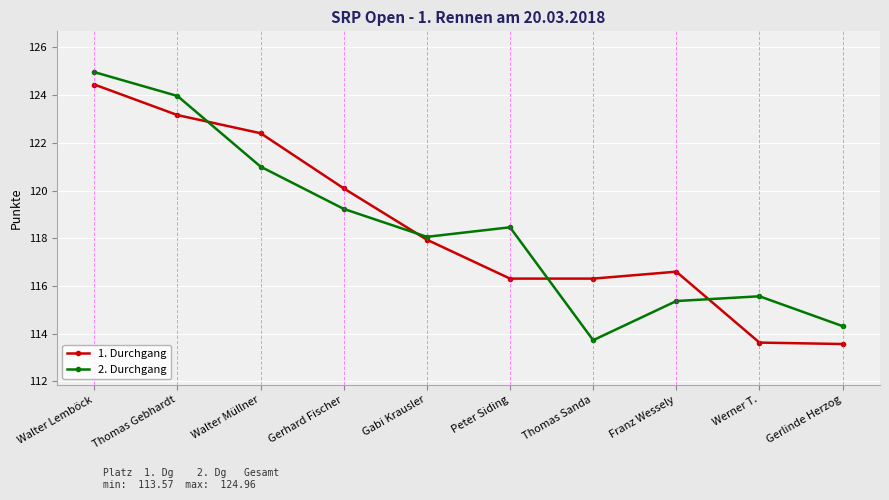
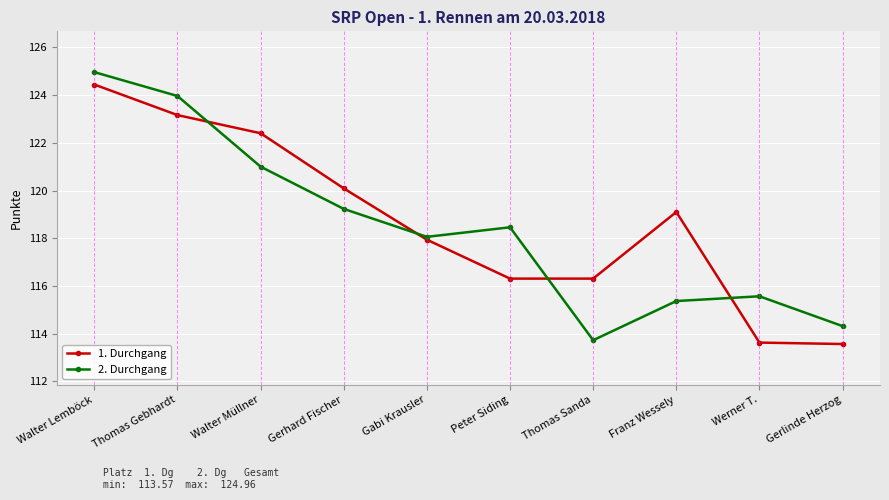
  {
    "1. Durchgang": {
      "Walter Lemböck": 124.4,
      "Thomas Gebhardt": 123.2,
      "Walter Müllner": 122.4,
      "Gerhard Fischer": 120.1,
      "Gabi Krausler": 117.9,
      "Peter Siding": 116.3,
      "Thomas Sanda": 116.3,
-     "Franz Wessely": 116.6,
+     "Franz Wessely": 119.1,
      "Werner T.": 113.6,
      "Gerlinde Herzog": 113.6
    },
    "2. Durchgang": {
      "Walter Lemböck": 125.0,
      "Thomas Gebhardt": 124.0,
      "Walter Müllner": 121.0,
      "Gerhard Fischer": 119.2,
      "Gabi Krausler": 118.1,
      "Peter Siding": 118.5,
      "Thomas Sanda": 113.7,
      "Franz Wessely": 115.4,
      "Werner T.": 115.6,
      "Gerlinde Herzog": 114.3
    }
  }
